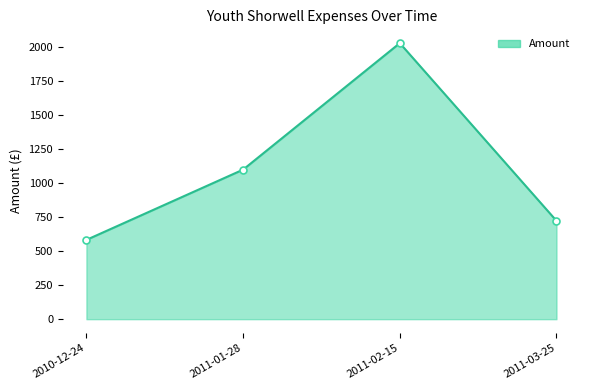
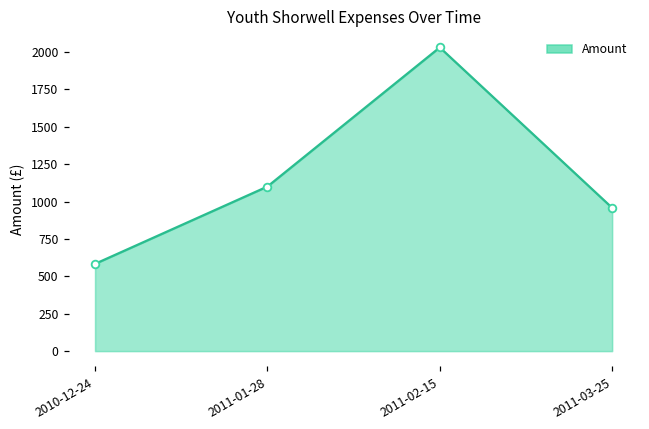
  {
    "2010-12-24": 580,
    "2011-01-28": 1100,
    "2011-02-15": 2030,
-   "2011-03-25": 720
+   "2011-03-25": 960
  }
